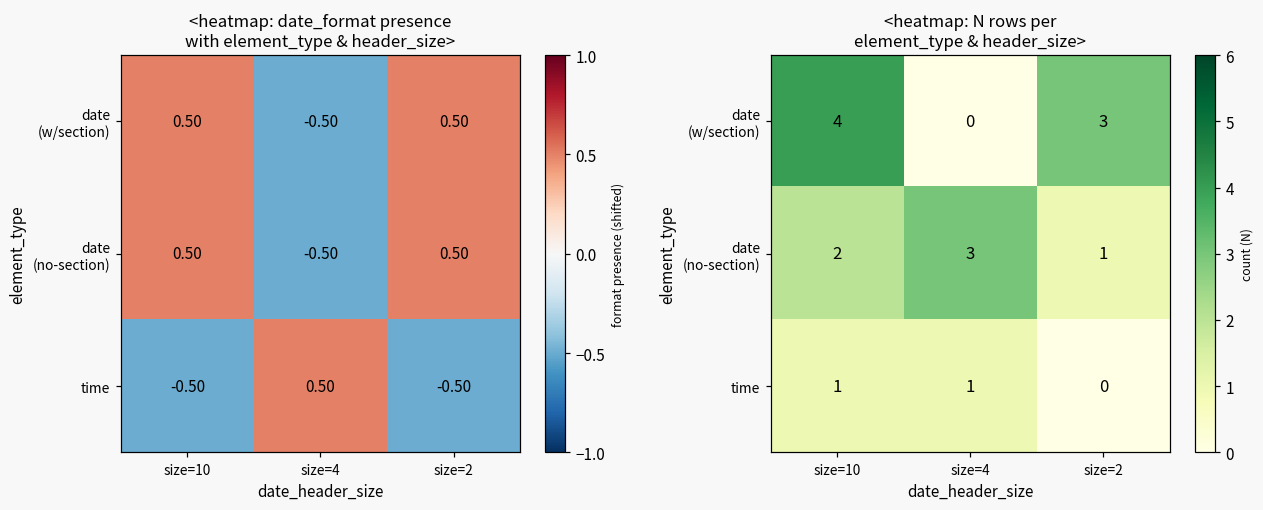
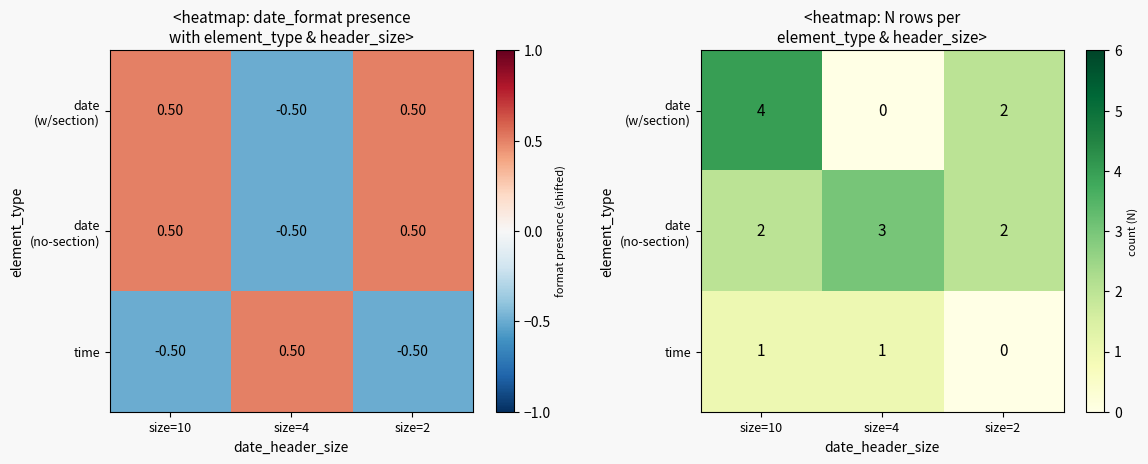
  {
    "<heatmap: date_format presence with element_type & header_size>": {
      "date (w/section)": {
        "size=10": 0.50,
        "size=4": -0.50,
        "size=2": 0.50
      },
      "date (no-section)": {
        "size=10": 0.50,
        "size=4": -0.50,
        "size=2": 0.50
      },
      "time": {
        "size=10": -0.50,
        "size=4": 0.50,
        "size=2": -0.50
      }
    },
    "<heatmap: N rows per element_type & header_size>": {
      "date (w/section)": {
        "size=10": 4,
        "size=4": 0,
-       "size=2": 3
+       "size=2": 2
      },
      "date (no-section)": {
        "size=10": 2,
        "size=4": 3,
-       "size=2": 1
+       "size=2": 2
      },
      "time": {
        "size=10": 1,
        "size=4": 1,
        "size=2": 0
      }
    }
  }
